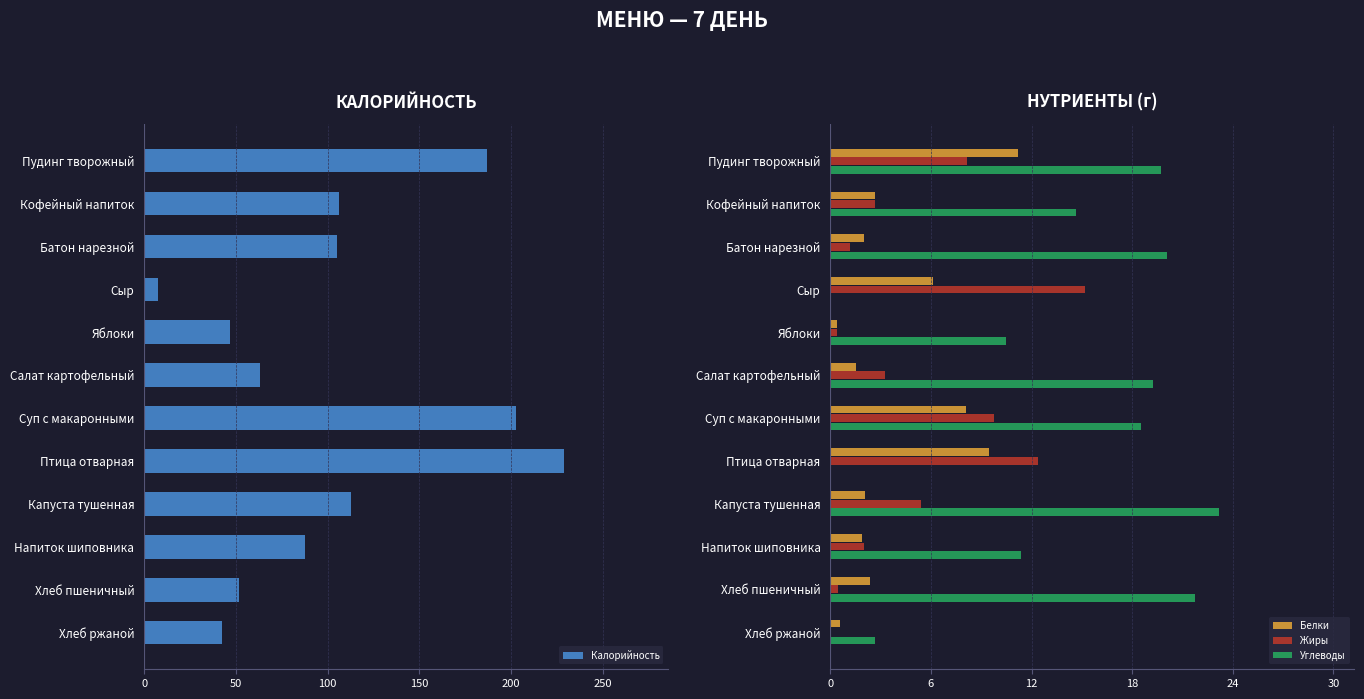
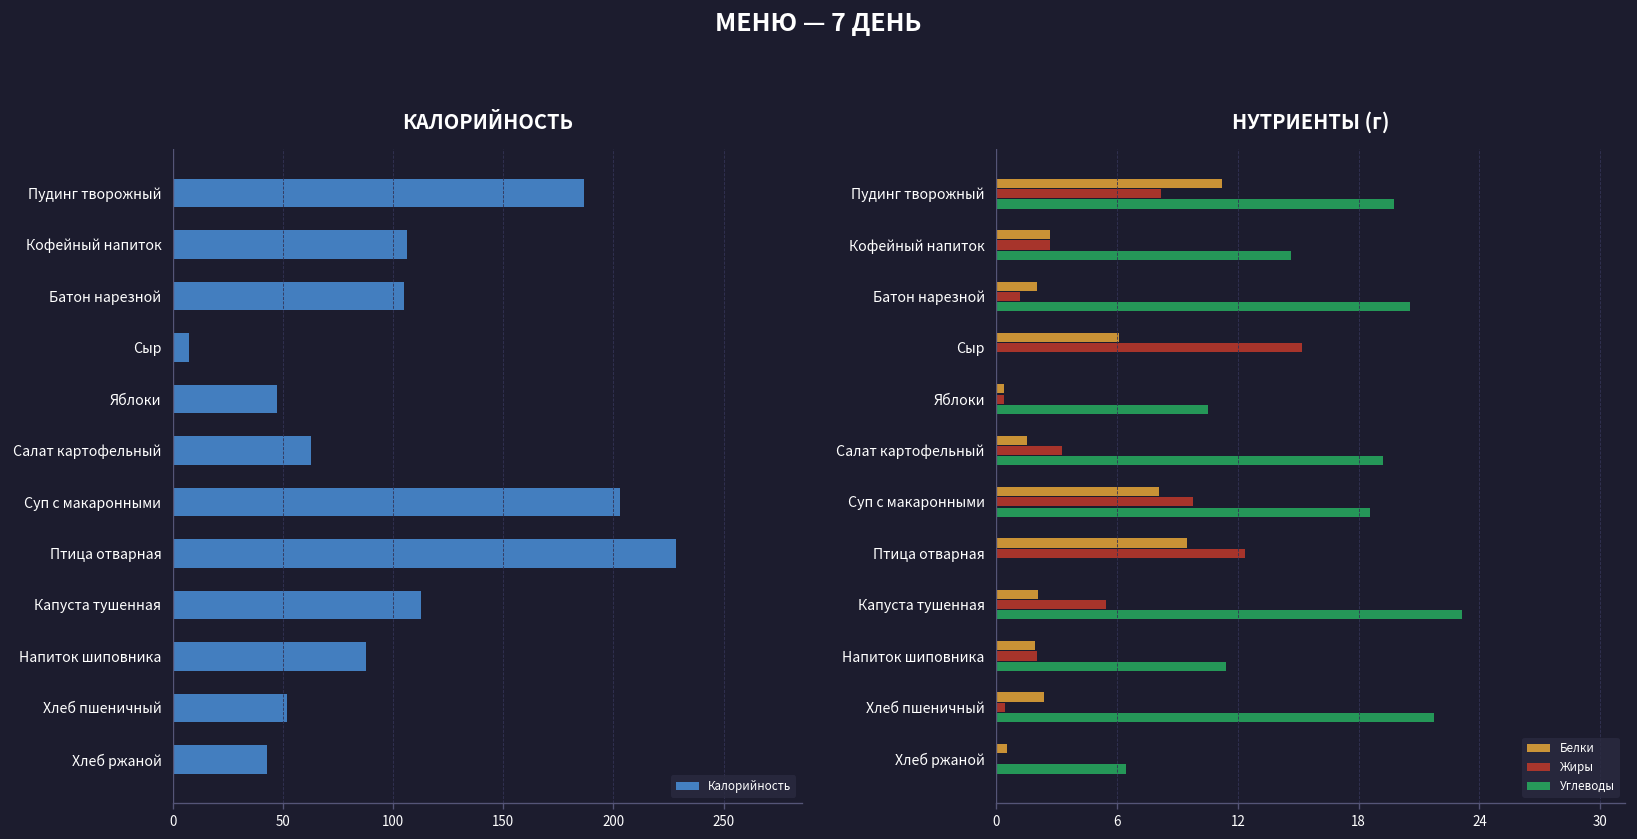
  {
    "КАЛОРИЙНОСТЬ": {
      "Пудинг творожный": 187,
      "Кофейный напиток": 106,
      "Батон нарезной": 105,
      "Сыр": 7,
      "Яблоки": 47,
      "Салат картофельный": 63,
      "Суп с макаронными": 203,
      "Птица отварная": 228,
      "Капуста тушенная": 113,
      "Напиток шиповника": 88,
      "Хлеб пшеничный": 52,
      "Хлеб ржаной": 43
    },
    "НУТРИЕНТЫ (г)": {
      "Белки": {
        "Пудинг творожный": 11.2,
        "Кофейный напиток": 2.7,
        "Батон нарезной": 2.0,
        "Сыр": 6.1,
        "Яблоки": 0.4,
        "Салат картофельный": 1.5,
        "Суп с макаронными": 8.1,
        "Птица отварная": 9.5,
        "Капуста тушенная": 2.1,
        "Напиток шиповника": 1.9,
        "Хлеб пшеничный": 2.4,
        "Хлеб ржаной": 0.6
      },
      "Жиры": {
        "Пудинг творожный": 8.2,
        "Кофейный напиток": 2.7,
        "Батон нарезной": 1.2,
        "Сыр": 15.2,
        "Яблоки": 0.4,
        "Салат картофельный": 3.3,
        "Суп с макаронными": 9.8,
        "Птица отварная": 12.4,
        "Капуста тушенная": 5.4,
        "Напиток шиповника": 2.0,
        "Хлеб пшеничный": 0.5,
        "Хлеб ржаной": 0.0
      },
      "Углеводы": {
        "Пудинг творожный": 19.7,
        "Кофейный напиток": 14.6,
-       "Батон нарезной": 20.1,
+       "Батон нарезной": 20.6,
        "Сыр": 0.0,
        "Яблоки": 10.5,
        "Салат картофельный": 19.2,
        "Суп с макаронными": 18.6,
        "Птица отварная": 0.0,
        "Капуста тушенная": 23.2,
        "Напиток шиповника": 11.4,
        "Хлеб пшеничный": 21.7,
-       "Хлеб ржаной": 2.7
+       "Хлеб ржаной": 6.4
      }
    }
  }
